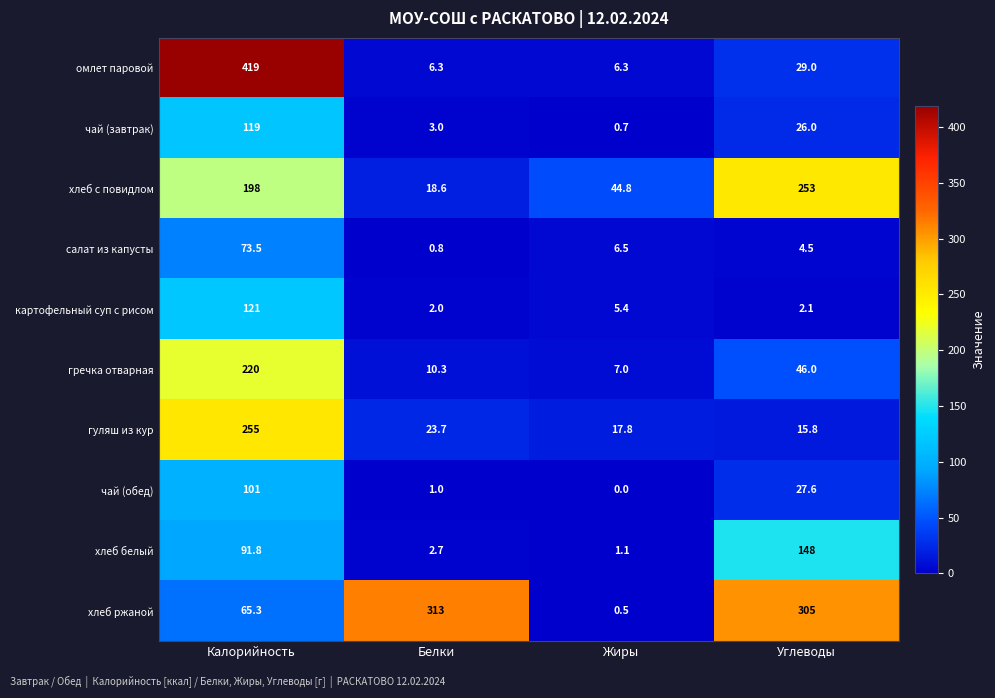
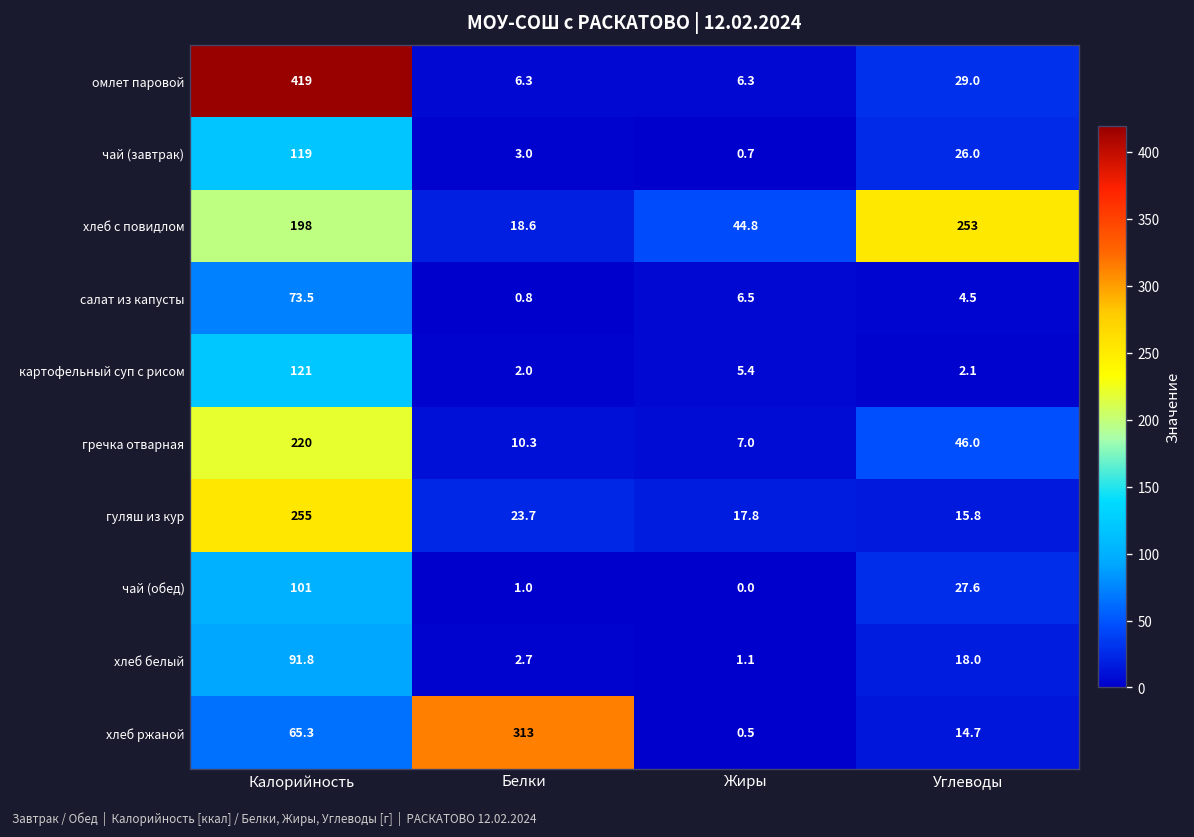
  {
    "омлет паровой": {
      "Калорийность": 419,
      "Белки": 6.3,
      "Жиры": 6.3,
      "Углеводы": 29.0
    },
    "чай (завтрак)": {
      "Калорийность": 119,
      "Белки": 3.0,
      "Жиры": 0.7,
      "Углеводы": 26.0
    },
    "хлеб с повидлом": {
      "Калорийность": 198,
      "Белки": 18.6,
      "Жиры": 44.8,
      "Углеводы": 253
    },
    "салат из капусты": {
      "Калорийность": 73.5,
      "Белки": 0.8,
      "Жиры": 6.5,
      "Углеводы": 4.5
    },
    "картофельный суп с рисом": {
      "Калорийность": 121,
      "Белки": 2.0,
      "Жиры": 5.4,
      "Углеводы": 2.1
    },
    "гречка отварная": {
      "Калорийность": 220,
      "Белки": 10.3,
      "Жиры": 7.0,
      "Углеводы": 46.0
    },
    "гуляш из кур": {
      "Калорийность": 255,
      "Белки": 23.7,
      "Жиры": 17.8,
      "Углеводы": 15.8
    },
    "чай (обед)": {
      "Калорийность": 101,
      "Белки": 1.0,
      "Жиры": 0.0,
      "Углеводы": 27.6
    },
    "хлеб белый": {
      "Калорийность": 91.8,
      "Белки": 2.7,
      "Жиры": 1.1,
-     "Углеводы": 148
+     "Углеводы": 18.0
    },
    "хлеб ржаной": {
      "Калорийность": 65.3,
      "Белки": 313,
      "Жиры": 0.5,
-     "Углеводы": 305
+     "Углеводы": 14.7
    }
  }
